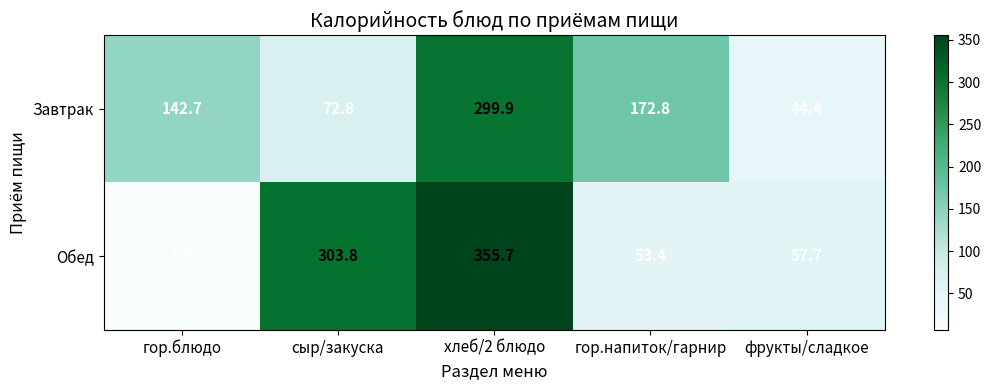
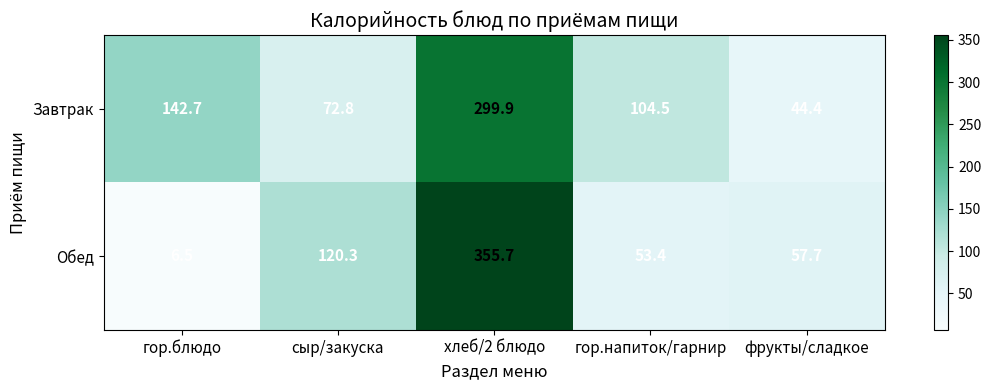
  {
    "Завтрак": {
      "гор.блюдо": 142.7,
      "хлеб/2 блюдо": 299.9,
-     "гор.напиток/гарнир": 172.8
+     "гор.напиток/гарнир": 104.5
    },
    "Обед": {
-     "сыр/закуска": 303.8,
+     "сыр/закуска": 120.3,
      "хлеб/2 блюдо": 355.7
    }
  }
